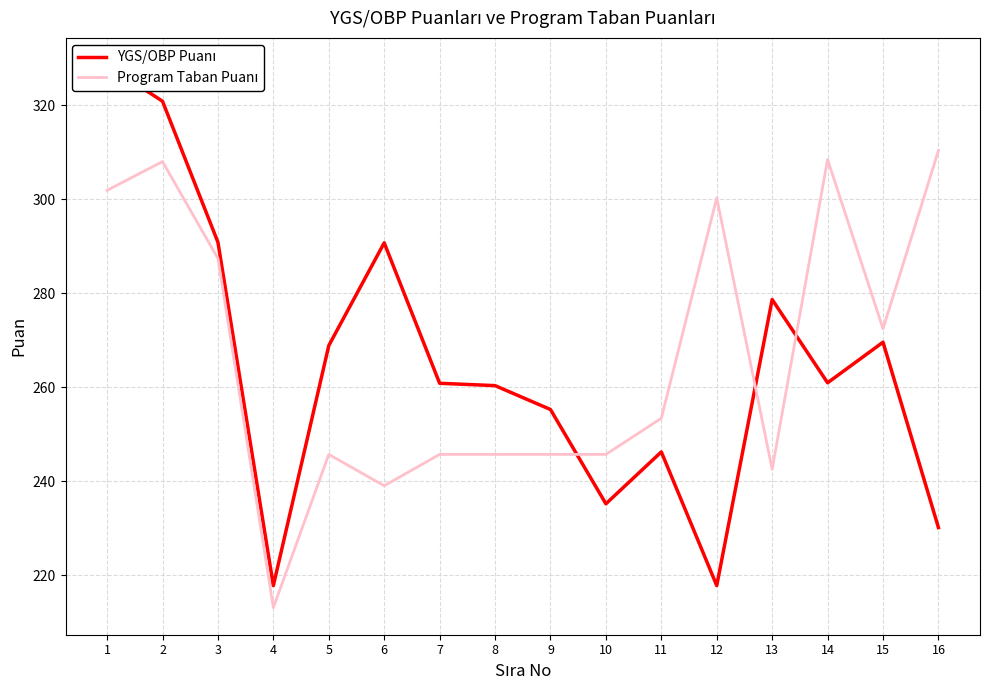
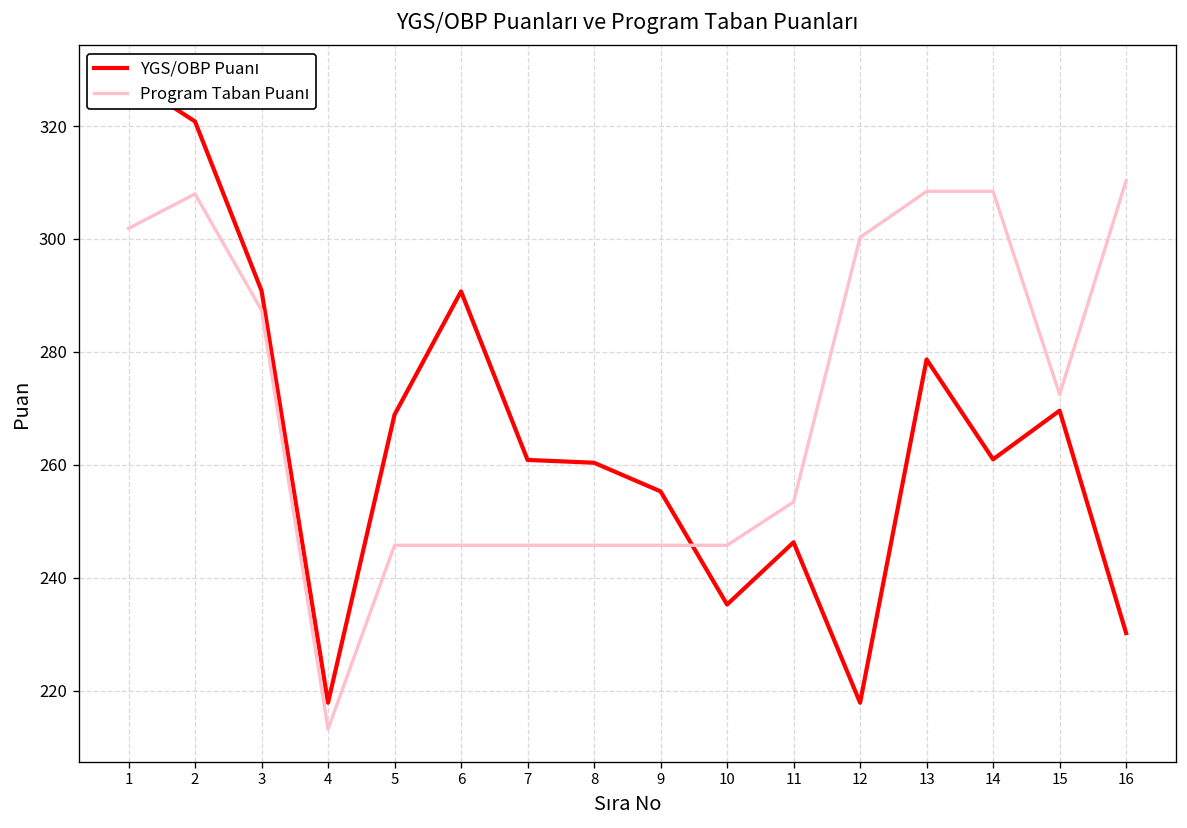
  {
    "YGS/OBP Puanı": {
      "2": 321,
      "3": 291,
      "4": 218,
      "5": 269,
      "6": 291,
      "7": 261,
      "8": 260,
      "9": 255,
      "10": 235,
      "11": 246,
      "12": 218,
      "13": 279,
      "14": 261,
      "15": 270,
      "16": 230
    },
    "Program Taban Puanı": {
      "1": 302,
      "2": 308,
      "3": 287,
      "4": 213,
      "5": 246,
-     "6": 239,
+     "6": 246,
      "7": 246,
      "8": 246,
      "9": 246,
      "10": 246,
      "11": 253,
      "12": 300,
-     "13": 243,
+     "13": 308,
      "14": 308,
      "15": 272,
      "16": 310
    }
  }
